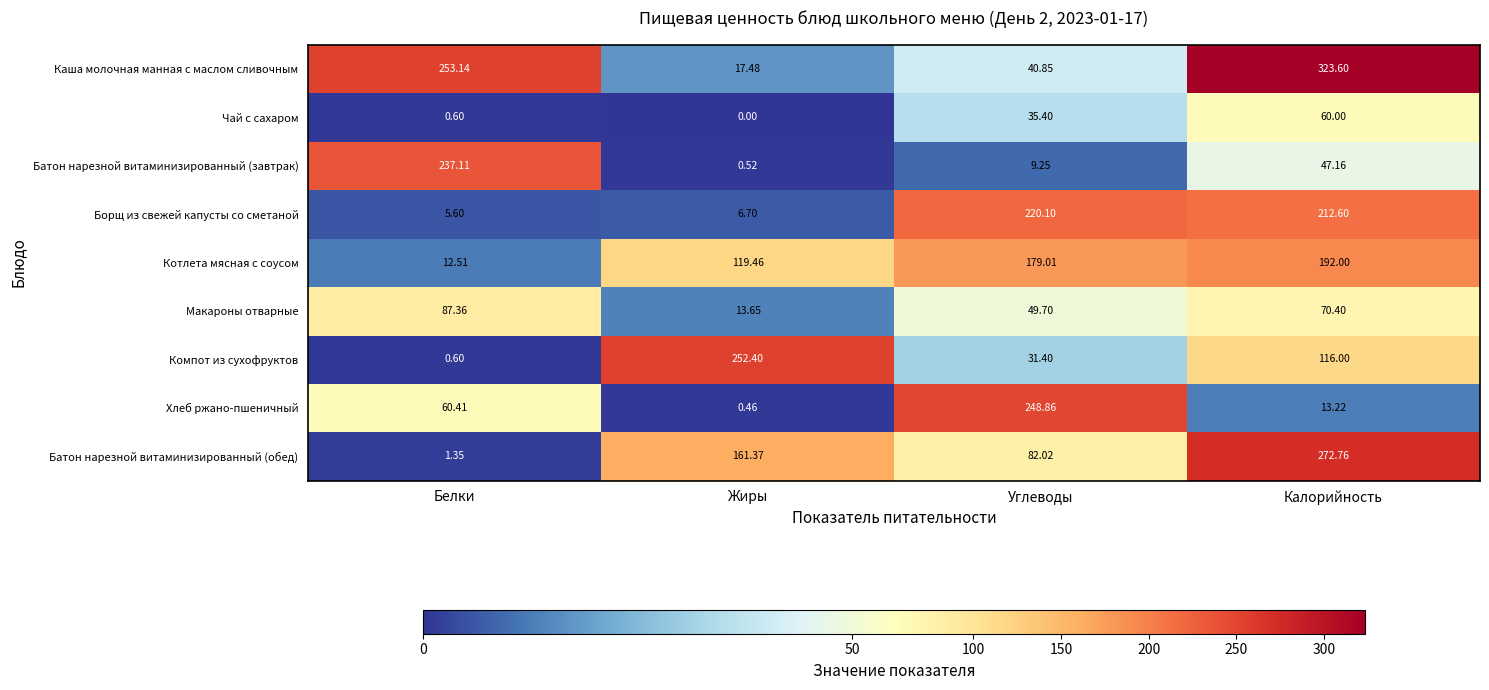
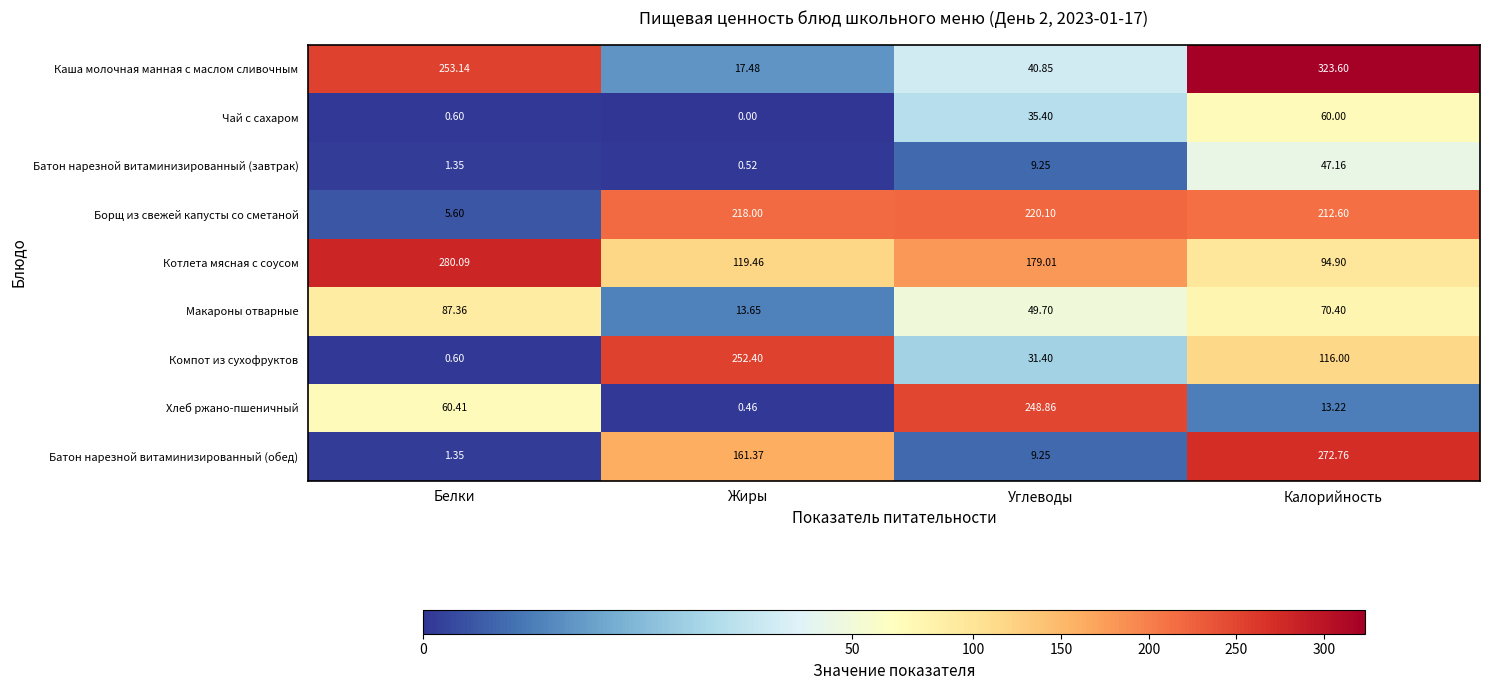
  {
    "Каша молочная манная с маслом сливочным": {
      "Белки": 253.14,
      "Жиры": 17.48,
      "Углеводы": 40.85,
      "Калорийность": 323.60
    },
    "Чай с сахаром": {
      "Белки": 0.60,
      "Жиры": 0.00,
      "Углеводы": 35.40,
      "Калорийность": 60.00
    },
    "Батон нарезной витаминизированный (завтрак)": {
-     "Белки": 237.11,
+     "Белки": 1.35,
      "Жиры": 0.52,
      "Углеводы": 9.25,
      "Калорийность": 47.16
    },
    "Борщ из свежей капусты со сметаной": {
      "Белки": 5.60,
-     "Жиры": 6.70,
+     "Жиры": 218.00,
      "Углеводы": 220.10,
      "Калорийность": 212.60
    },
    "Котлета мясная с соусом": {
-     "Белки": 12.51,
+     "Белки": 280.09,
      "Жиры": 119.46,
      "Углеводы": 179.01,
-     "Калорийность": 192.00
+     "Калорийность": 94.90
    },
    "Макароны отварные": {
      "Белки": 87.36,
      "Жиры": 13.65,
      "Углеводы": 49.70,
      "Калорийность": 70.40
    },
    "Компот из сухофруктов": {
      "Белки": 0.60,
      "Жиры": 252.40,
      "Углеводы": 31.40,
      "Калорийность": 116.00
    },
    "Хлеб ржано-пшеничный": {
      "Белки": 60.41,
      "Жиры": 0.46,
      "Углеводы": 248.86,
      "Калорийность": 13.22
    },
    "Батон нарезной витаминизированный (обед)": {
      "Белки": 1.35,
      "Жиры": 161.37,
-     "Углеводы": 82.02,
+     "Углеводы": 9.25,
      "Калорийность": 272.76
    }
  }
